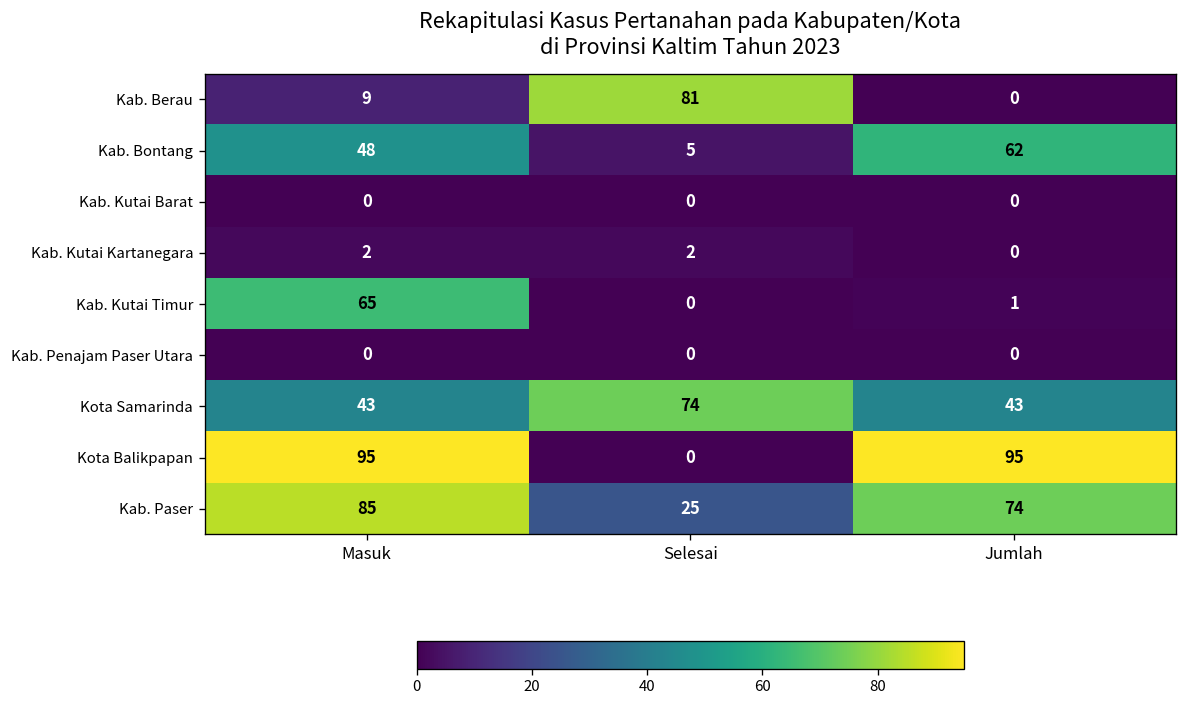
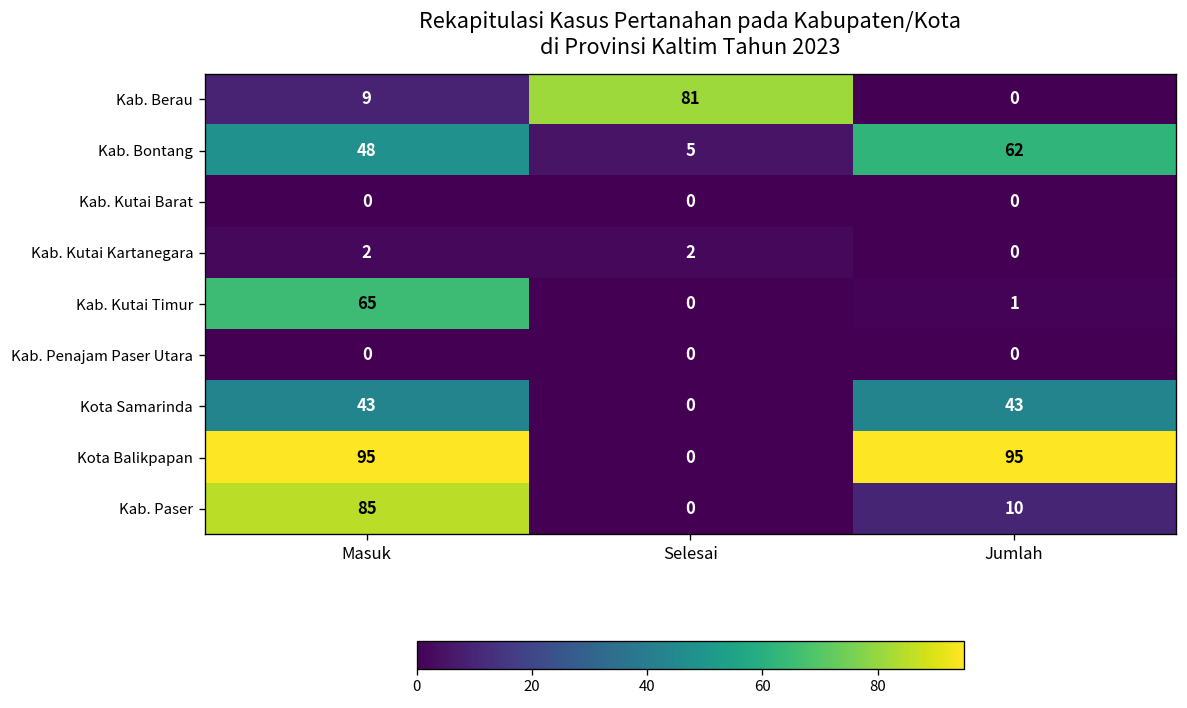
  {
    "Kab. Berau": {
      "Masuk": 9,
      "Selesai": 81,
      "Jumlah": 0
    },
    "Kab. Bontang": {
      "Masuk": 48,
      "Selesai": 5,
      "Jumlah": 62
    },
    "Kab. Kutai Barat": {
      "Masuk": 0,
      "Selesai": 0,
      "Jumlah": 0
    },
    "Kab. Kutai Kartanegara": {
      "Masuk": 2,
      "Selesai": 2,
      "Jumlah": 0
    },
    "Kab. Kutai Timur": {
      "Masuk": 65,
      "Selesai": 0,
      "Jumlah": 1
    },
    "Kab. Penajam Paser Utara": {
      "Masuk": 0,
      "Selesai": 0,
      "Jumlah": 0
    },
    "Kota Samarinda": {
      "Masuk": 43,
-     "Selesai": 74,
+     "Selesai": 0,
      "Jumlah": 43
    },
    "Kota Balikpapan": {
      "Masuk": 95,
      "Selesai": 0,
      "Jumlah": 95
    },
    "Kab. Paser": {
      "Masuk": 85,
-     "Selesai": 25,
-     "Jumlah": 74
+     "Selesai": 0,
+     "Jumlah": 10
    }
  }
